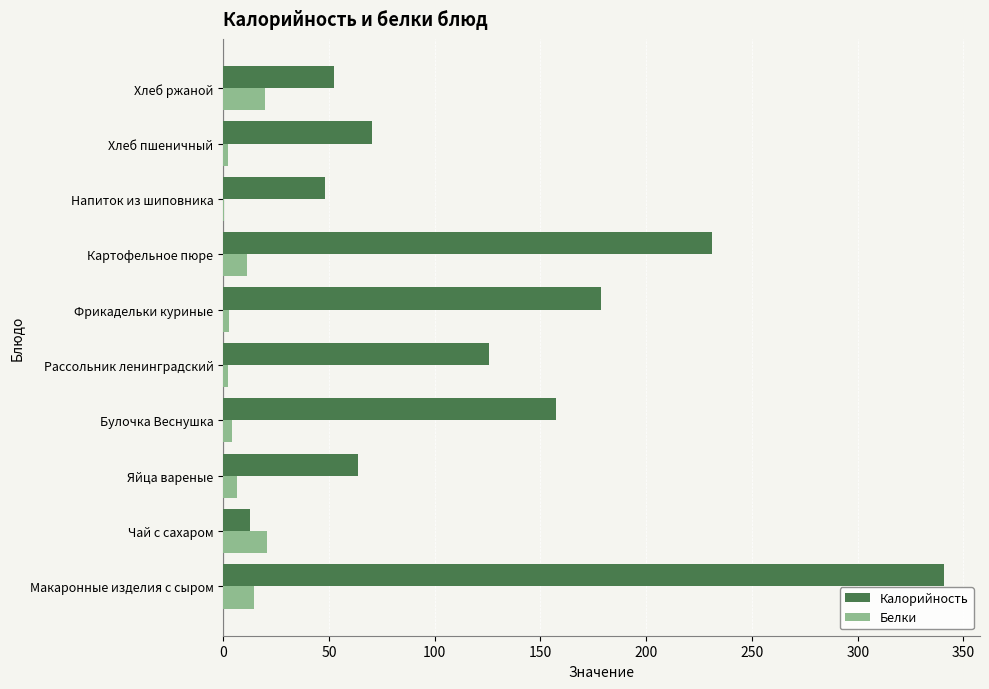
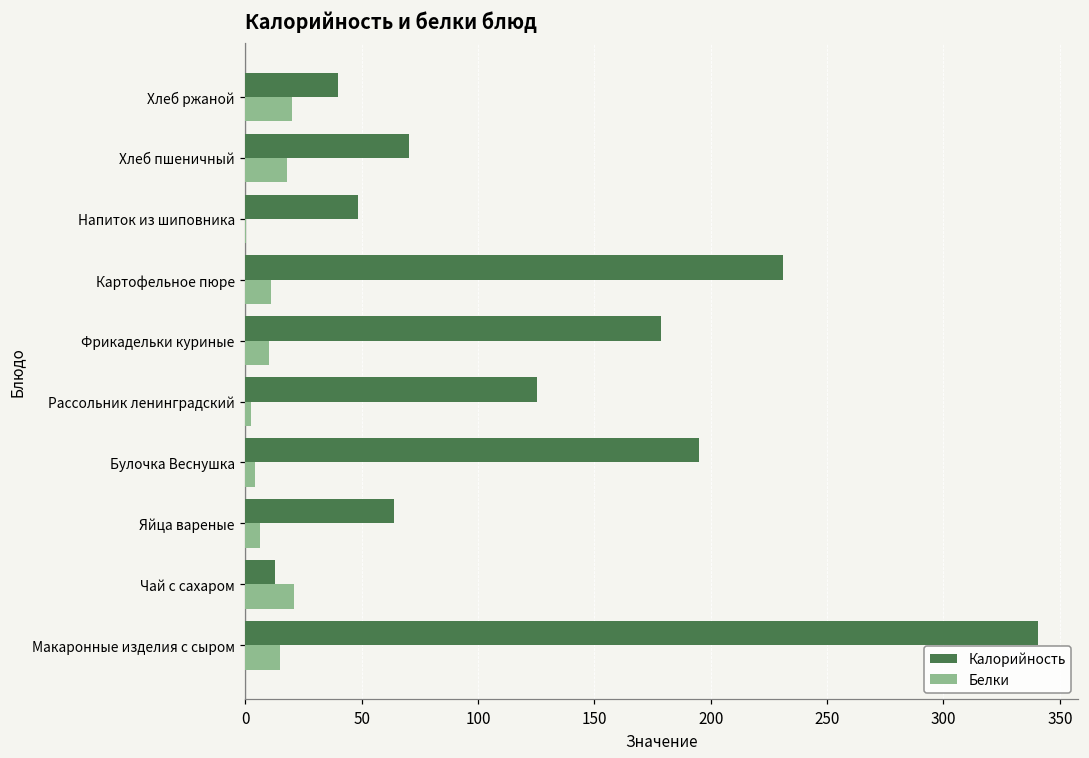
  {
    "Калорийность": {
-     "Хлеб ржаной": 52,
+     "Хлеб ржаной": 40,
      "Хлеб пшеничный": 71,
      "Напиток из шиповника": 48,
      "Картофельное пюре": 231,
      "Фрикадельки куриные": 178,
      "Рассольник ленинградский": 125,
-     "Булочка Веснушка": 157,
+     "Булочка Веснушка": 195,
      "Яйца вареные": 64,
      "Чай с сахаром": 13,
      "Макаронные изделия с сыром": 341
    },
    "Белки": {
      "Хлеб ржаной": 20,
-     "Хлеб пшеничный": 2,
+     "Хлеб пшеничный": 18,
      "Картофельное пюре": 11,
-     "Фрикадельки куриные": 3,
+     "Фрикадельки куриные": 10,
      "Рассольник ленинградский": 2,
      "Булочка Веснушка": 4,
      "Яйца вареные": 6,
      "Чай с сахаром": 21,
      "Макаронные изделия с сыром": 15
    }
  }
